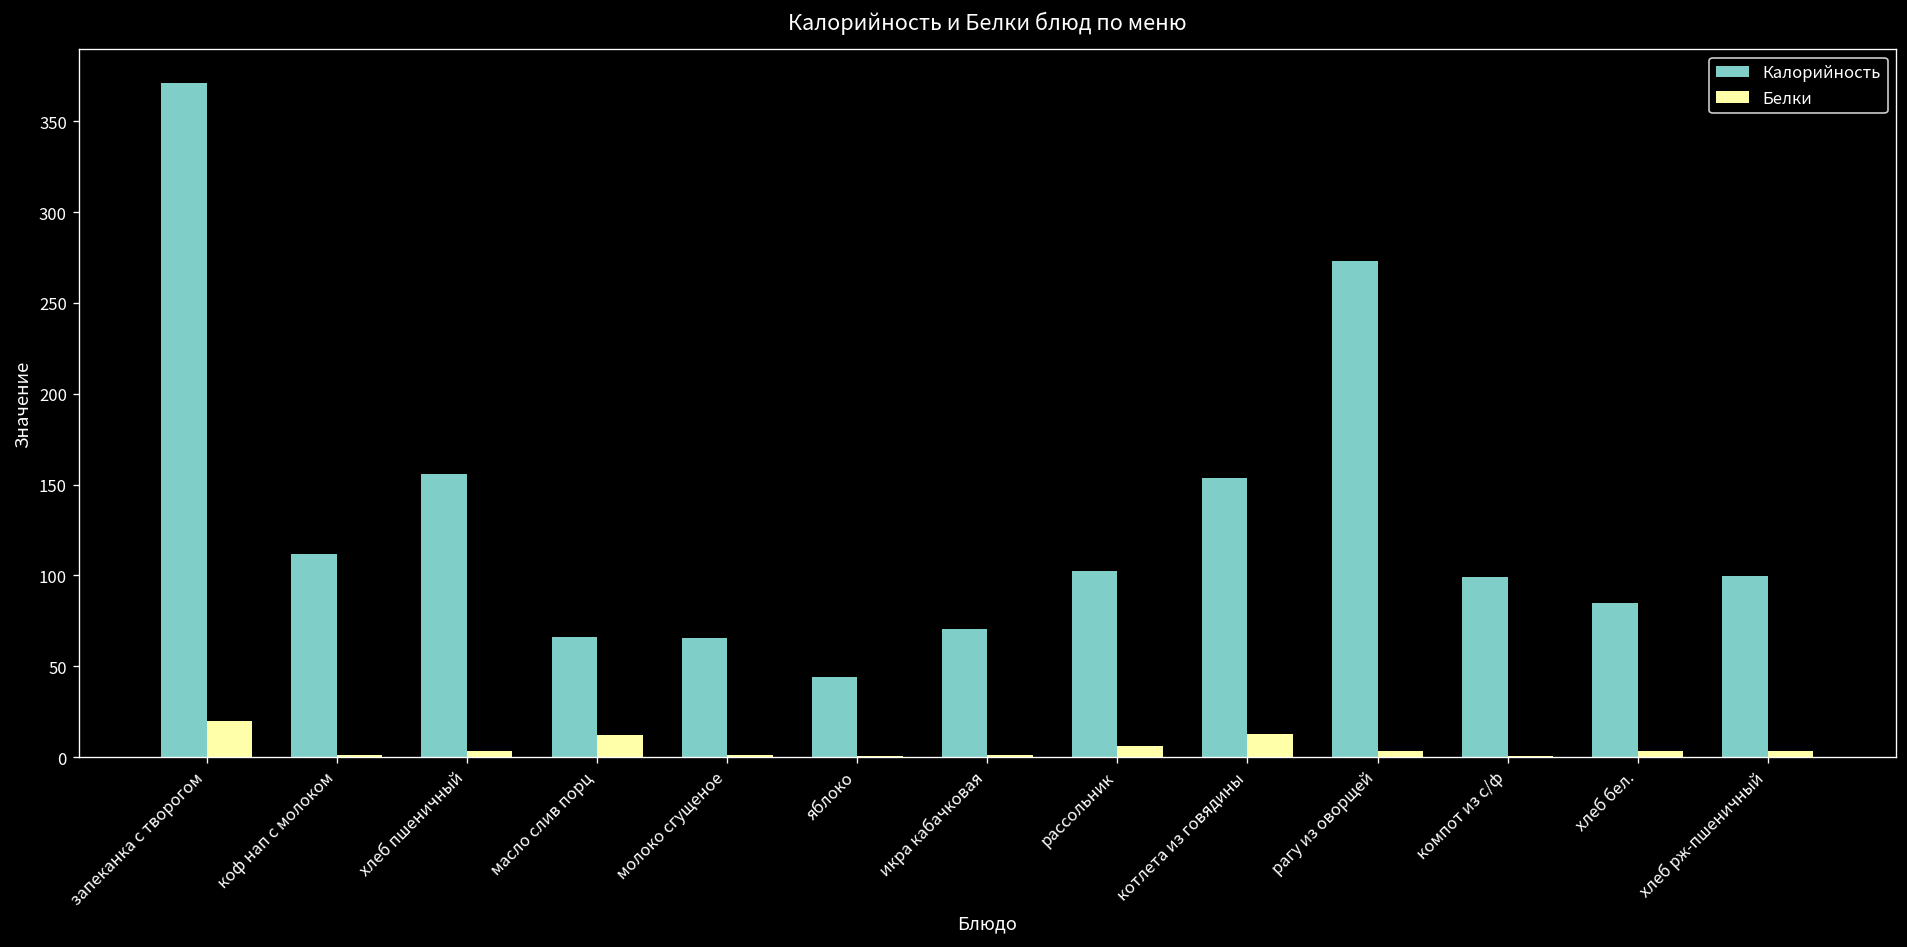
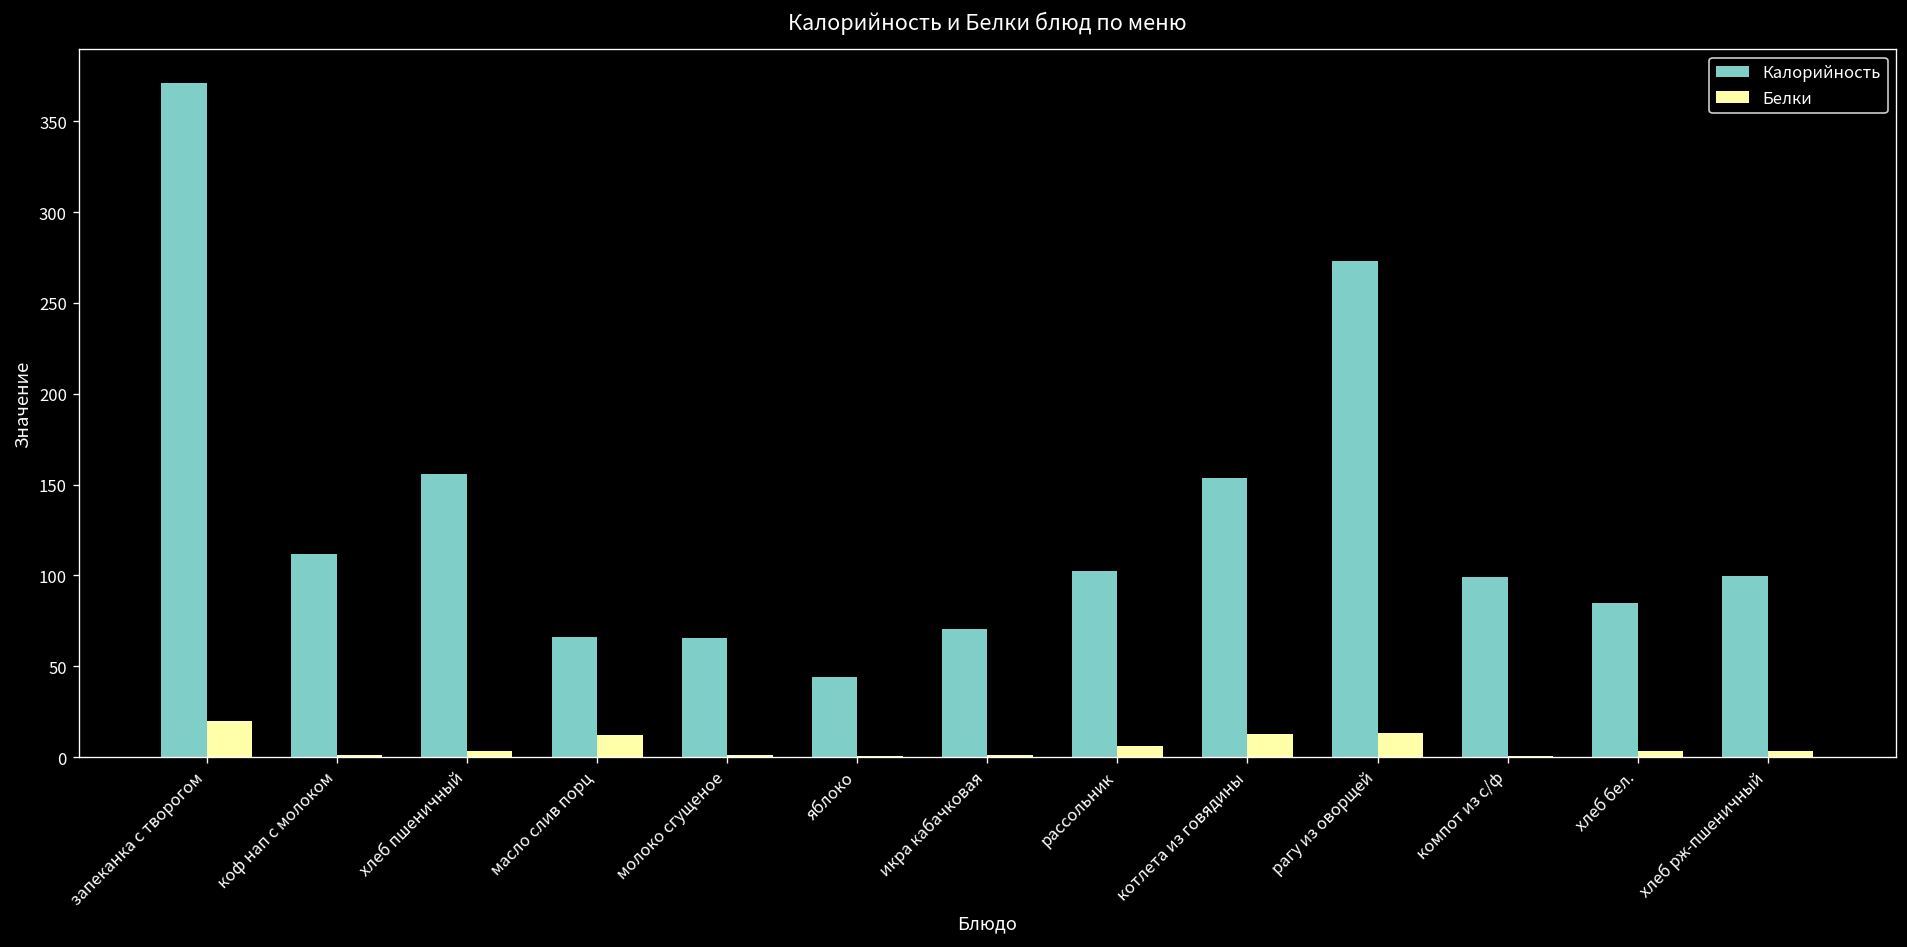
  {
    "Калорийность": {
      "запеканка с творогом": 371,
      "коф нап с молоком": 112,
      "хлеб пшеничный": 156,
      "масло слив порц": 66,
      "молоко сгущеное": 65,
      "яблоко": 44,
      "икра кабачковая": 71,
      "рассольник": 102,
      "котлета из говядины": 154,
      "рагу из оворщей": 273,
      "компот из с/ф": 99,
      "хлеб бел.": 85,
      "хлеб рж-пшеничный": 100
    },
    "Белки": {
      "запеканка с творогом": 20,
      "хлеб пшеничный": 4,
      "масло слив порц": 12,
      "рассольник": 6,
      "котлета из говядины": 13,
-     "рагу из оворщей": 3,
+     "рагу из оворщей": 13,
      "хлеб бел.": 4,
      "хлеб рж-пшеничный": 4
    }
  }
